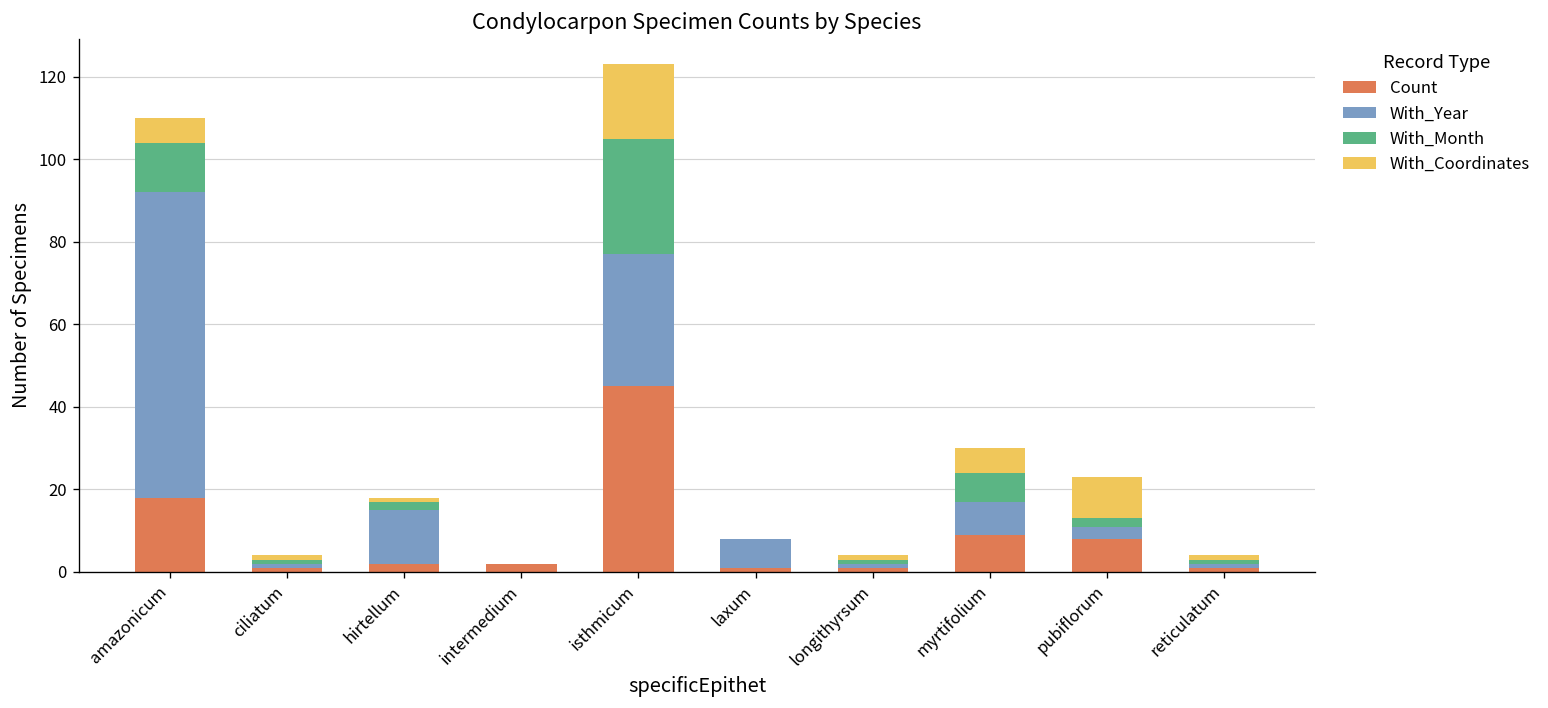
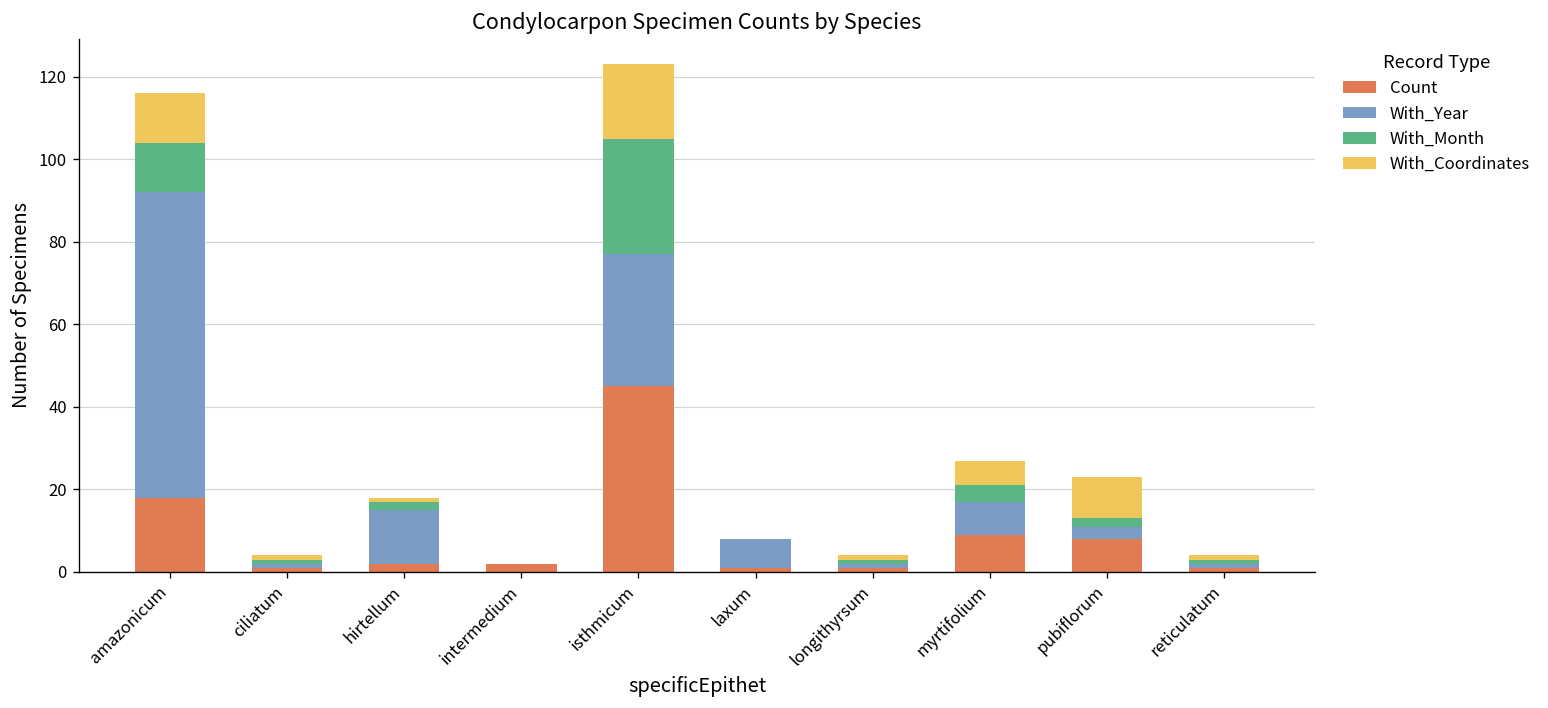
  {
    "Count": {
      "amazonicum": 18,
      "ciliatum": 1,
      "hirtellum": 2,
      "intermedium": 2,
      "isthmicum": 45,
      "laxum": 1,
      "longithyrsum": 1,
      "myrtifolium": 9,
      "pubiflorum": 8,
      "reticulatum": 1
    },
    "With_Year": {
      "amazonicum": 74,
      "ciliatum": 1,
      "hirtellum": 13,
      "intermedium": 0,
      "isthmicum": 32,
      "laxum": 7,
      "longithyrsum": 1,
      "myrtifolium": 8,
      "pubiflorum": 3,
      "reticulatum": 1
    },
    "With_Month": {
      "amazonicum": 12,
      "ciliatum": 1,
      "hirtellum": 2,
      "intermedium": 0,
      "isthmicum": 28,
      "laxum": 0,
      "longithyrsum": 1,
-     "myrtifolium": 7,
+     "myrtifolium": 4,
      "pubiflorum": 2,
      "reticulatum": 1
    },
    "With_Coordinates": {
-     "amazonicum": 6,
+     "amazonicum": 12,
      "ciliatum": 1,
      "hirtellum": 1,
      "intermedium": 0,
      "isthmicum": 18,
      "laxum": 0,
      "longithyrsum": 1,
      "myrtifolium": 6,
      "pubiflorum": 10,
      "reticulatum": 1
    }
  }
